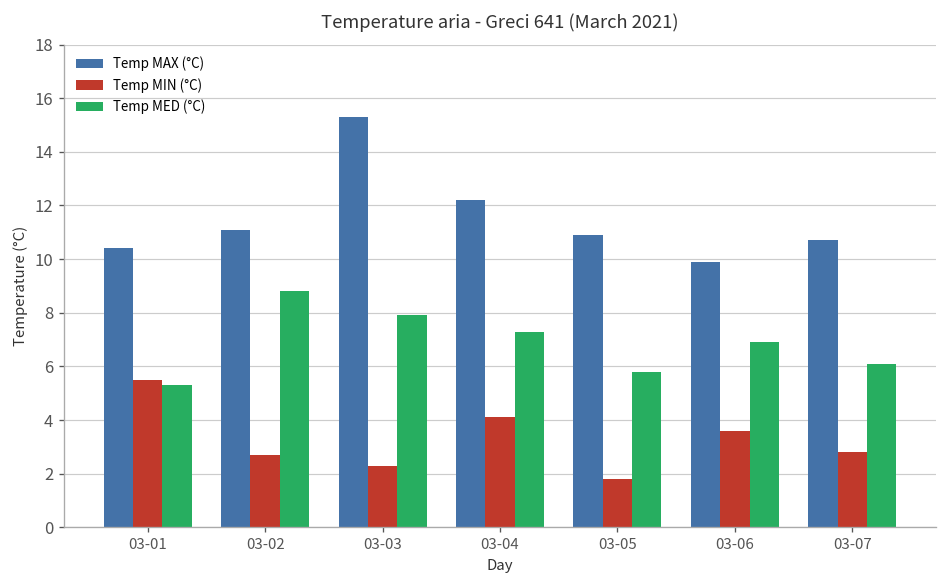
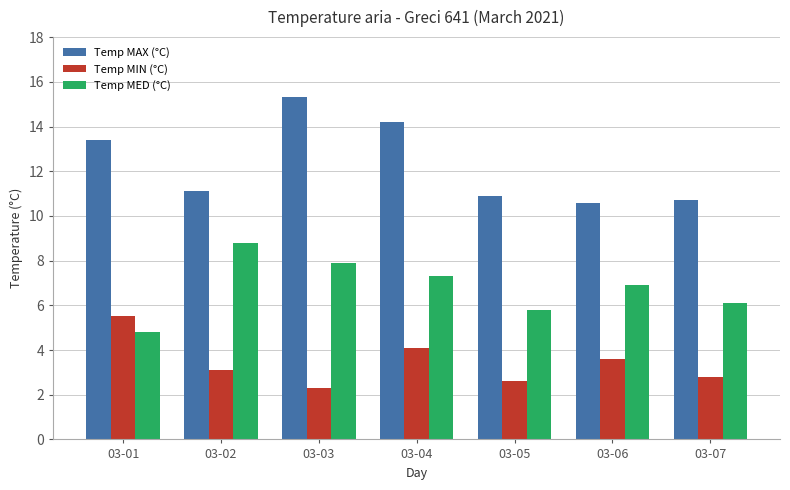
  {
    "Temp MAX (°C)": {
-     "03-01": 10.4,
+     "03-01": 13.4,
      "03-02": 11.1,
      "03-03": 15.3,
-     "03-04": 12.2,
+     "03-04": 14.2,
      "03-05": 10.9,
-     "03-06": 9.9,
+     "03-06": 10.6,
      "03-07": 10.7
    },
    "Temp MIN (°C)": {
      "03-01": 5.5,
-     "03-02": 2.7,
+     "03-02": 3.1,
      "03-03": 2.3,
      "03-04": 4.1,
-     "03-05": 1.8,
+     "03-05": 2.6,
      "03-06": 3.6,
      "03-07": 2.8
    },
    "Temp MED (°C)": {
-     "03-01": 5.3,
+     "03-01": 4.8,
      "03-02": 8.8,
      "03-03": 7.9,
      "03-04": 7.3,
      "03-05": 5.8,
      "03-06": 6.9,
      "03-07": 6.1
    }
  }
